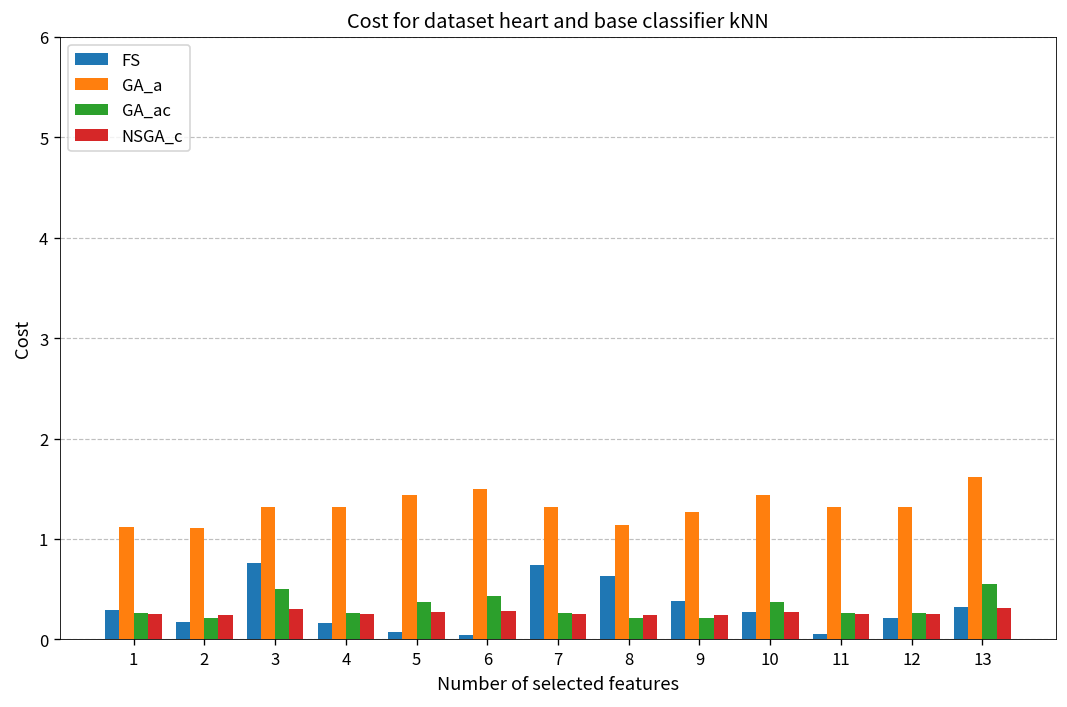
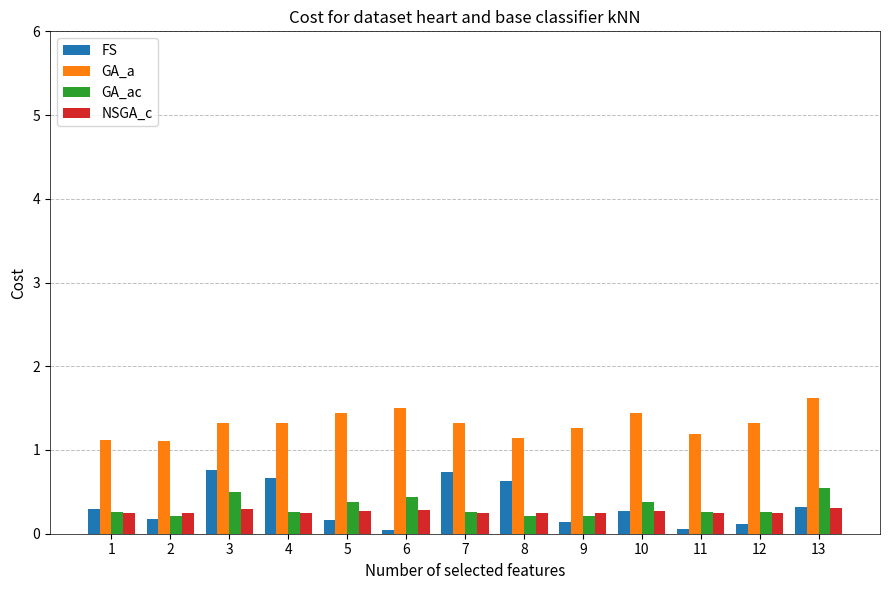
  {
    "FS": {
      "1": 0.3,
      "2": 0.2,
      "3": 0.8,
-     "4": 0.2,
-     "5": 0.1,
+     "4": 0.7,
+     "5": 0.2,
      "6": 0.0,
      "7": 0.7,
      "8": 0.6,
-     "9": 0.4,
+     "9": 0.1,
      "10": 0.3,
      "11": 0.1,
-     "12": 0.2,
+     "12": 0.1,
      "13": 0.3
    },
    "GA_a": {
      "1": 1.1,
      "2": 1.1,
      "3": 1.3,
      "4": 1.3,
      "5": 1.4,
      "6": 1.5,
      "7": 1.3,
      "8": 1.1,
      "9": 1.3,
      "10": 1.4,
-     "11": 1.3,
+     "11": 1.2,
      "12": 1.3,
      "13": 1.6
    },
    "GA_ac": {
      "1": 0.3,
      "2": 0.2,
      "3": 0.5,
      "4": 0.3,
      "5": 0.4,
      "6": 0.4,
      "7": 0.3,
      "8": 0.2,
      "9": 0.2,
      "10": 0.4,
      "11": 0.3,
      "12": 0.3,
      "13": 0.6
    },
    "NSGA_c": {
      "1": 0.3,
      "2": 0.2,
      "3": 0.3,
      "4": 0.3,
      "5": 0.3,
      "6": 0.3,
      "7": 0.3,
      "8": 0.2,
      "9": 0.2,
      "10": 0.3,
      "11": 0.3,
      "12": 0.3,
      "13": 0.3
    }
  }
